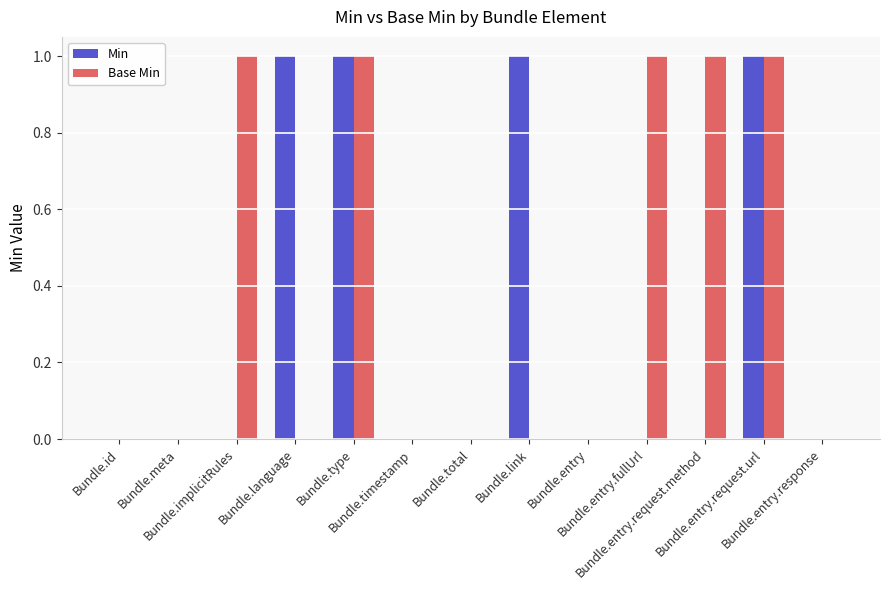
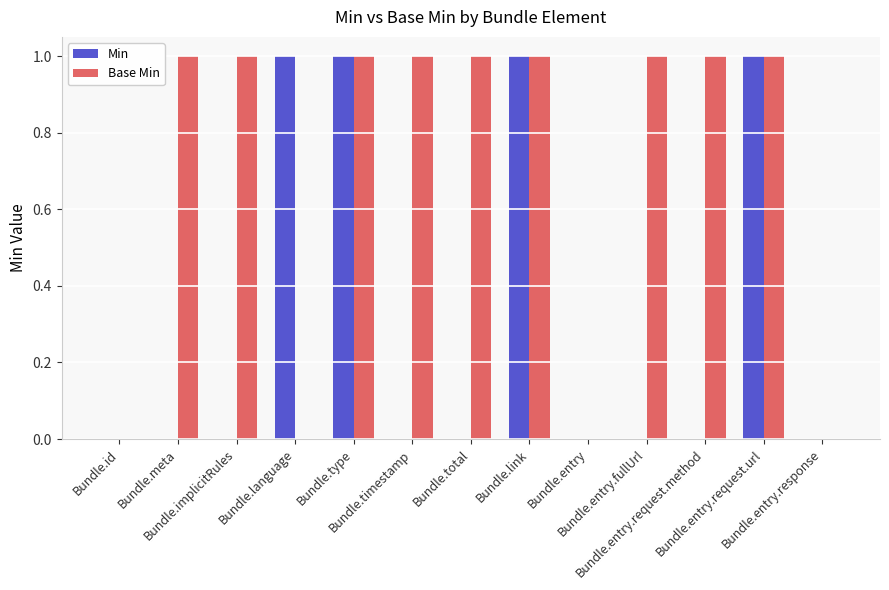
  {
    "Min": {
      "Bundle.id": 0,
      "Bundle.meta": 0,
      "Bundle.implicitRules": 0,
      "Bundle.language": 1,
      "Bundle.type": 1,
      "Bundle.timestamp": 0,
      "Bundle.total": 0,
      "Bundle.link": 1,
      "Bundle.entry": 0,
      "Bundle.entry.fullUrl": 0,
      "Bundle.entry.request.method": 0,
      "Bundle.entry.request.url": 1,
      "Bundle.entry.response": 0
    },
    "Base Min": {
      "Bundle.id": 0,
-     "Bundle.meta": 0,
+     "Bundle.meta": 1,
      "Bundle.implicitRules": 1,
      "Bundle.language": 0,
      "Bundle.type": 1,
-     "Bundle.timestamp": 0,
-     "Bundle.total": 0,
-     "Bundle.link": 0,
+     "Bundle.timestamp": 1,
+     "Bundle.total": 1,
+     "Bundle.link": 1,
      "Bundle.entry": 0,
      "Bundle.entry.fullUrl": 1,
      "Bundle.entry.request.method": 1,
      "Bundle.entry.request.url": 1,
      "Bundle.entry.response": 0
    }
  }
